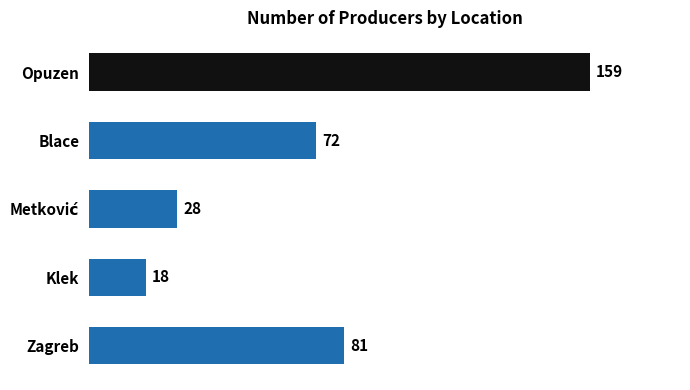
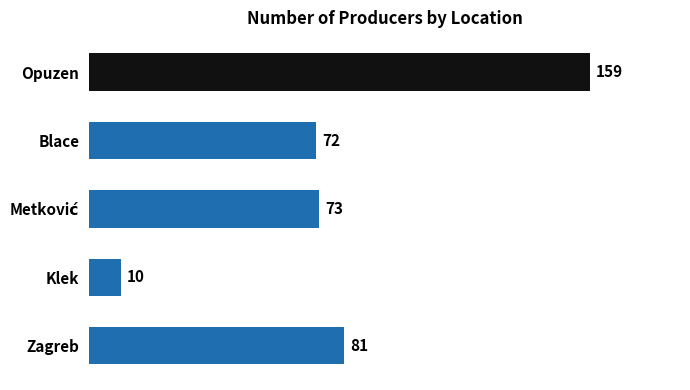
  {
    "Opuzen": 159,
    "Blace": 72,
-   "Metković": 28,
-   "Klek": 18,
+   "Metković": 73,
+   "Klek": 10,
    "Zagreb": 81
  }
